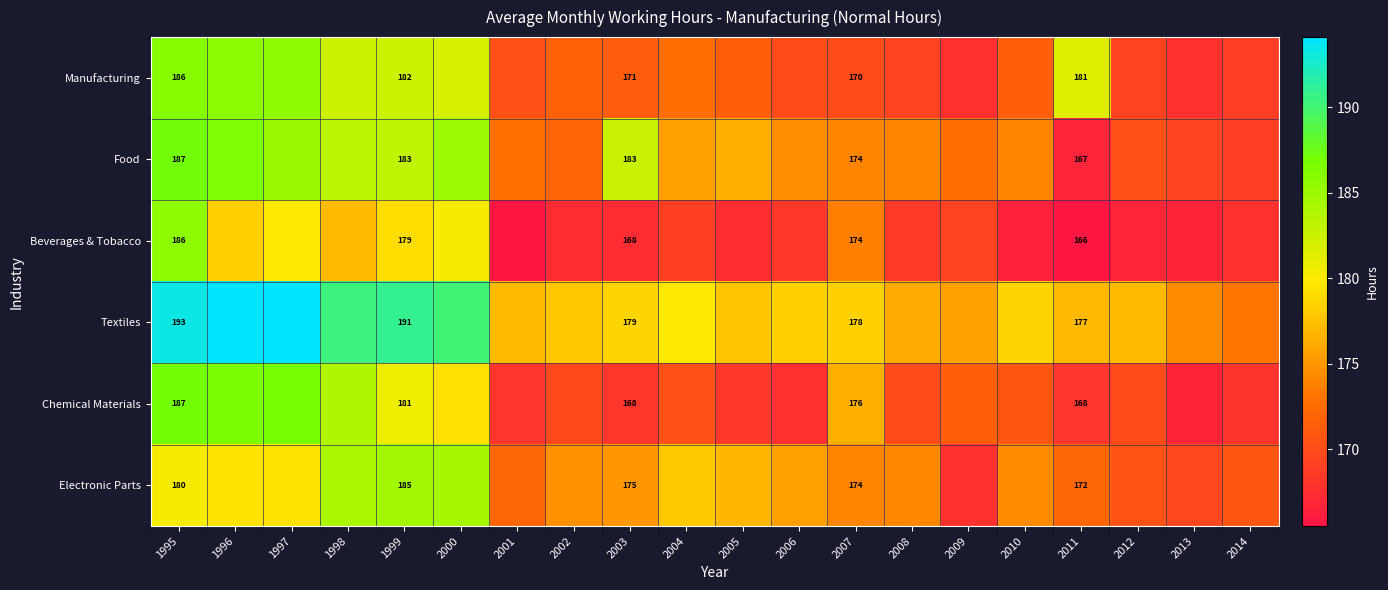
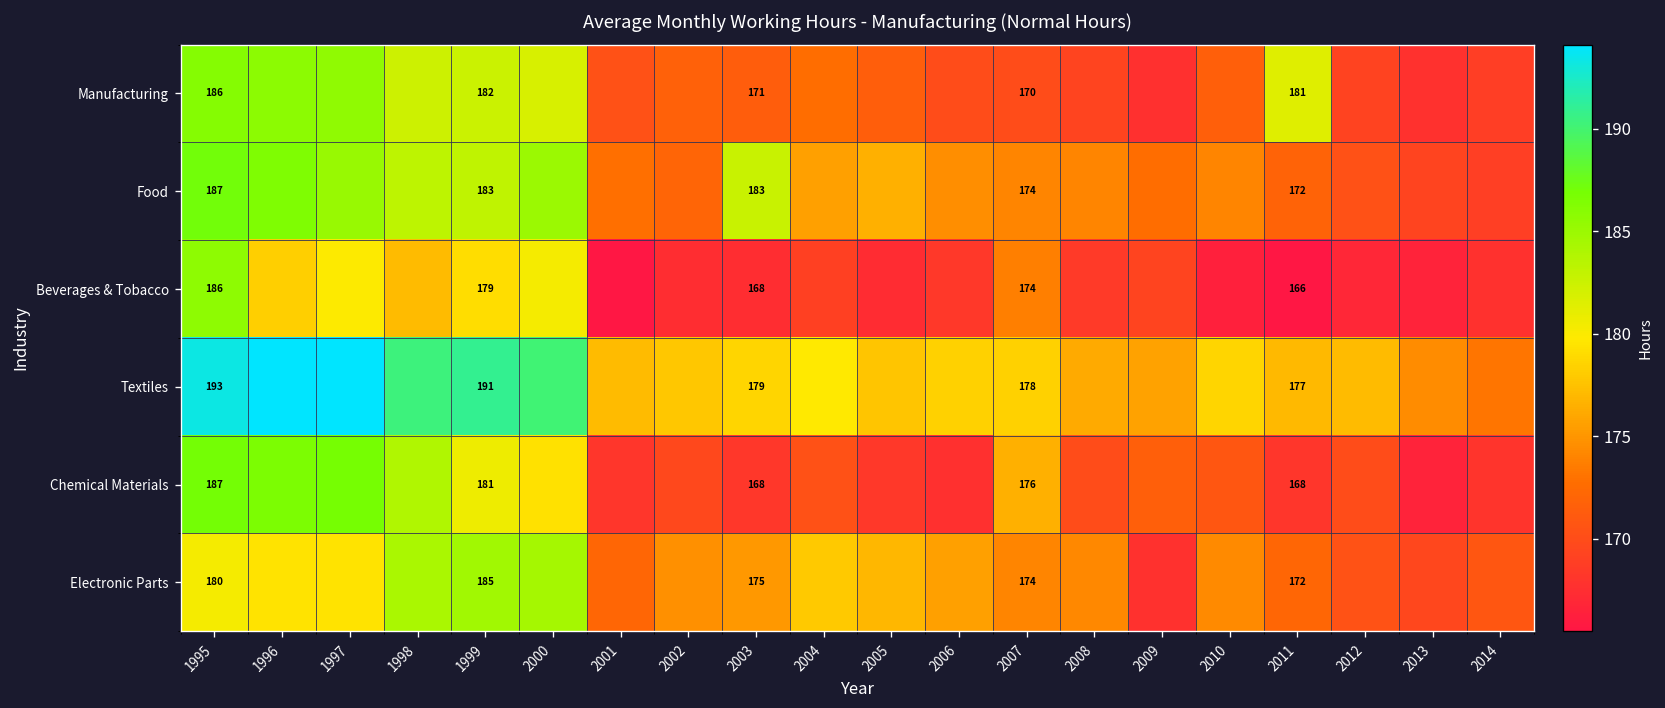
  {
    "Manufacturing": {
      "1995": 186,
      "1999": 182,
      "2003": 171,
      "2007": 170,
      "2011": 181
    },
    "Food": {
      "1995": 187,
      "1999": 183,
      "2003": 183,
      "2007": 174,
-     "2011": 167
+     "2011": 172
    },
    "Beverages & Tobacco": {
      "1995": 186,
      "1999": 179,
      "2003": 168,
      "2007": 174,
      "2011": 166
    },
    "Textiles": {
      "1995": 193,
      "1999": 191,
      "2003": 179,
      "2007": 178,
      "2011": 177
    },
    "Chemical Materials": {
      "1995": 187,
      "1999": 181,
      "2003": 168,
      "2007": 176,
      "2011": 168
    },
    "Electronic Parts": {
      "1995": 180,
      "1999": 185,
      "2003": 175,
      "2007": 174,
      "2011": 172
    }
  }
